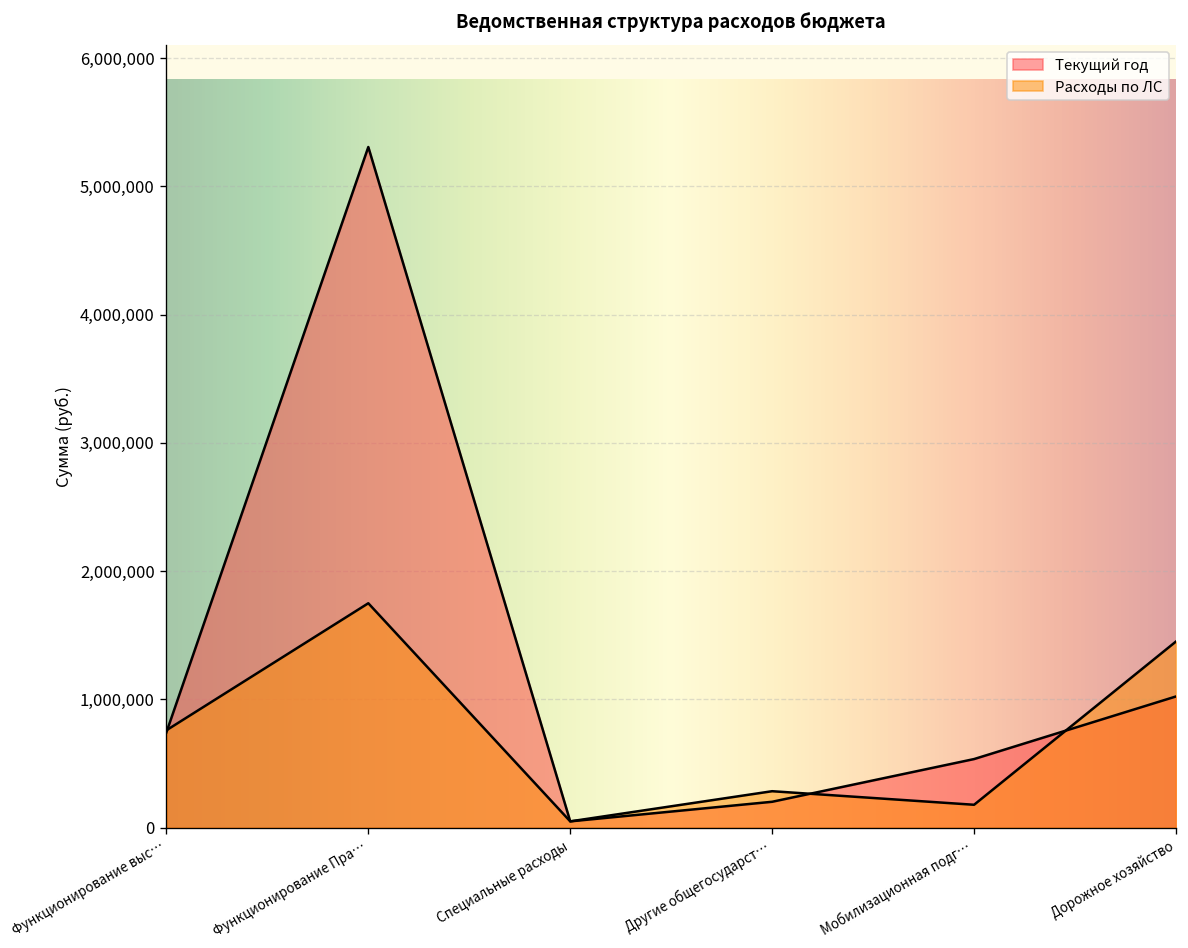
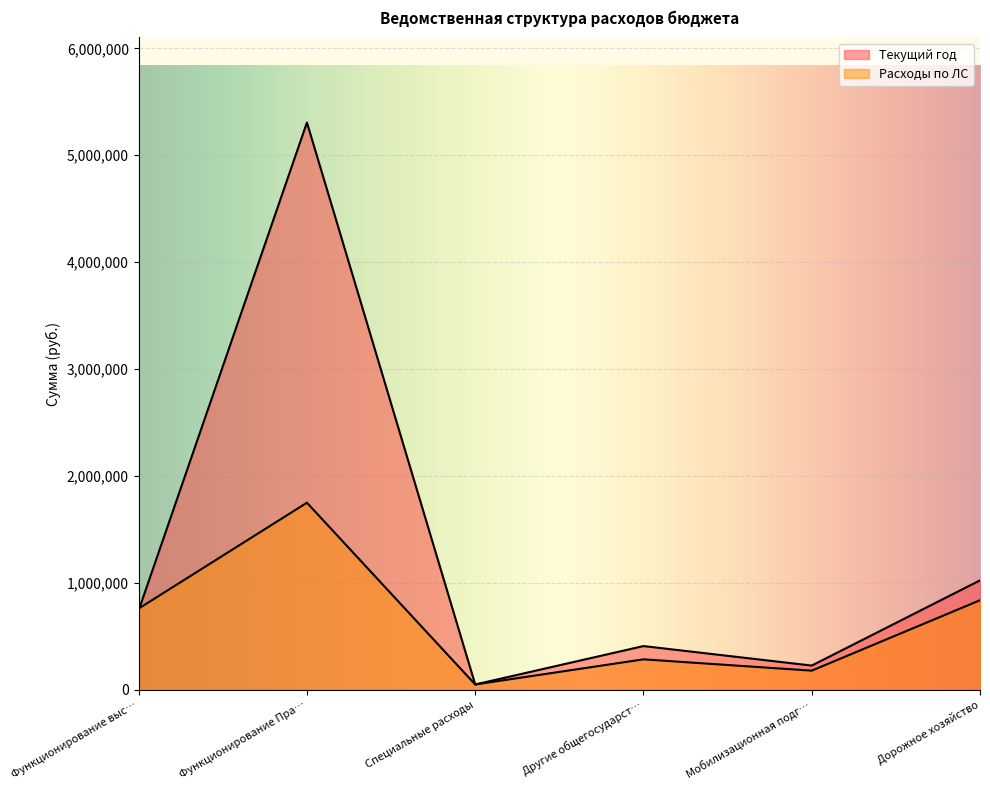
  {
    "Текущий год": {
      "Функционирование Пра…": "5,310,000",
-     "Другие общегосударст…": "200,000",
-     "Мобилизационная подг…": "540,000",
+     "Другие общегосударст…": "410,000",
+     "Мобилизационная подг…": "230,000",
      "Дорожное хозяйство": "1,020,000"
    },
    "Расходы по ЛС": {
      "Функционирование Пра…": "1,750,000",
      "Другие общегосударст…": "290,000",
      "Мобилизационная подг…": "180,000",
-     "Дорожное хозяйство": "1,450,000"
+     "Дорожное хозяйство": "840,000"
    }
  }
